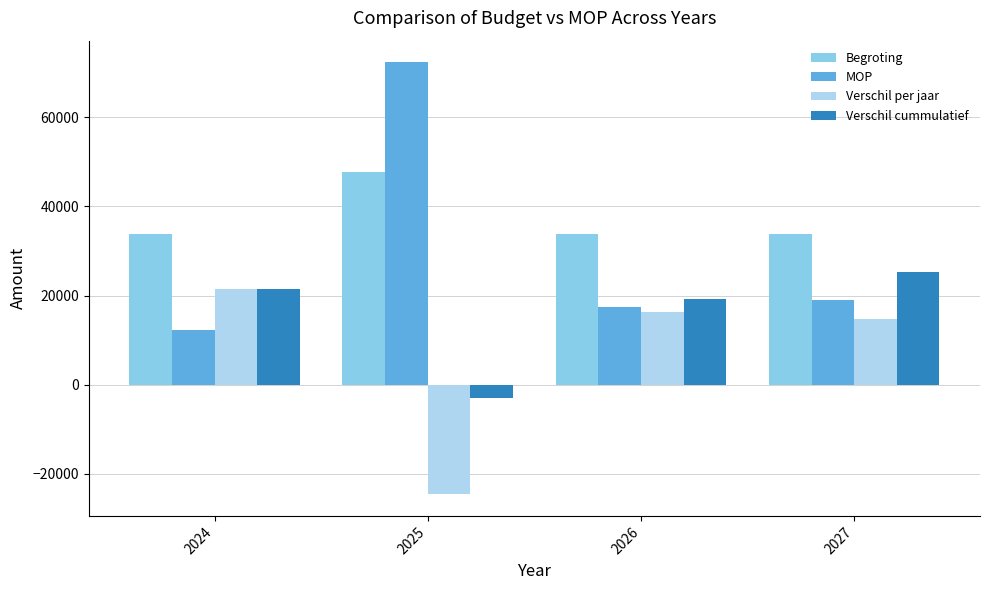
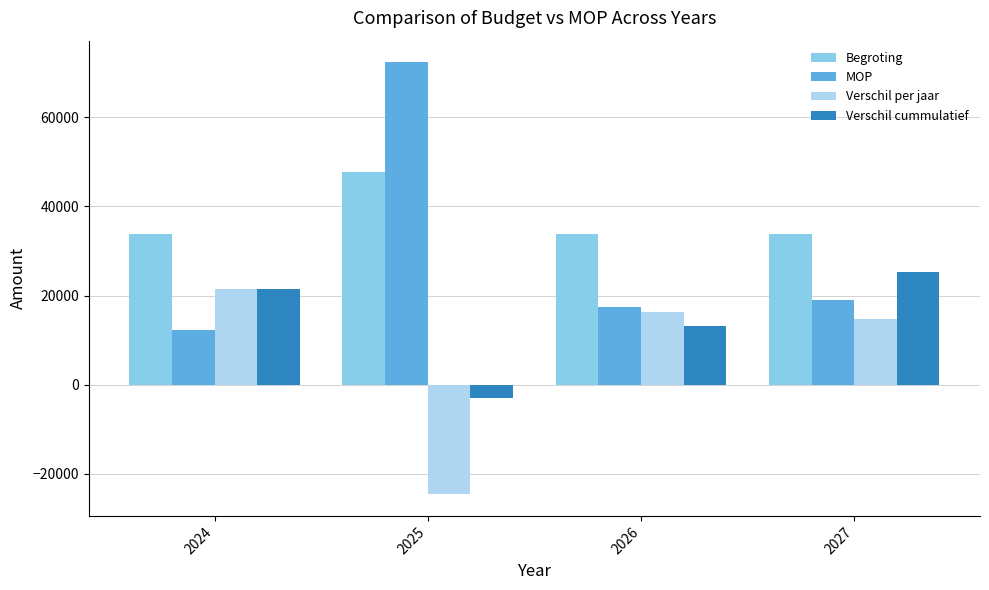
  {
    "Verschil cummulatief": {
      "2024": 22000,
      "2025": -3000,
-     "2026": 19000,
+     "2026": 13000,
      "2027": 25000
    }
  }
